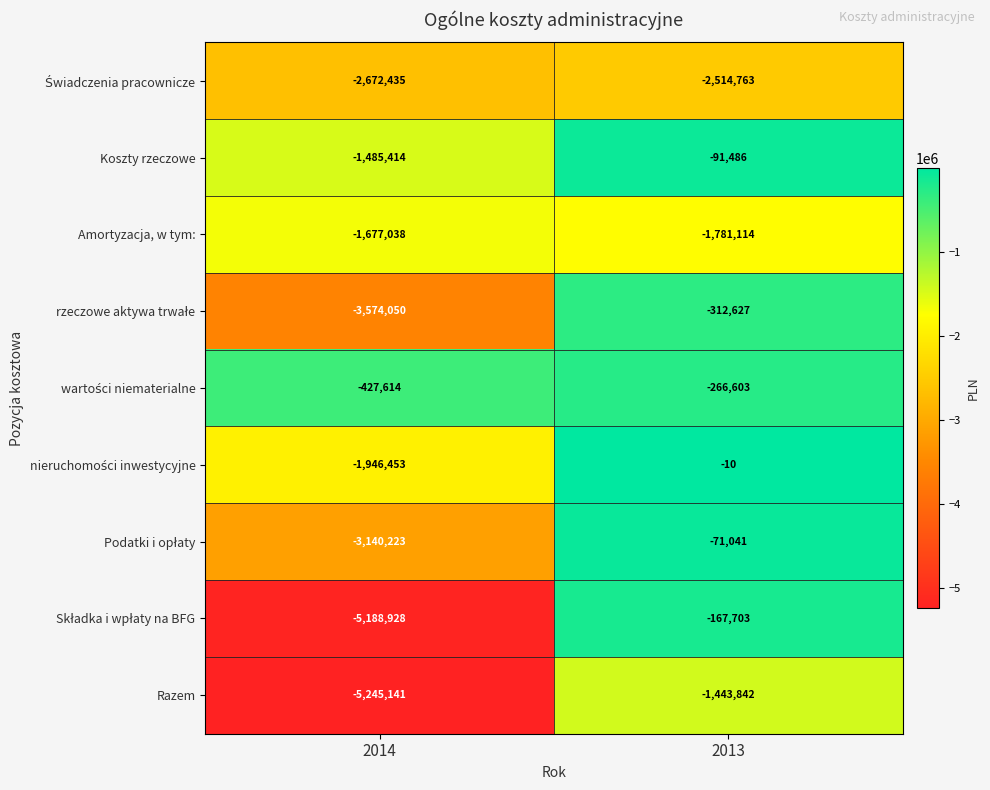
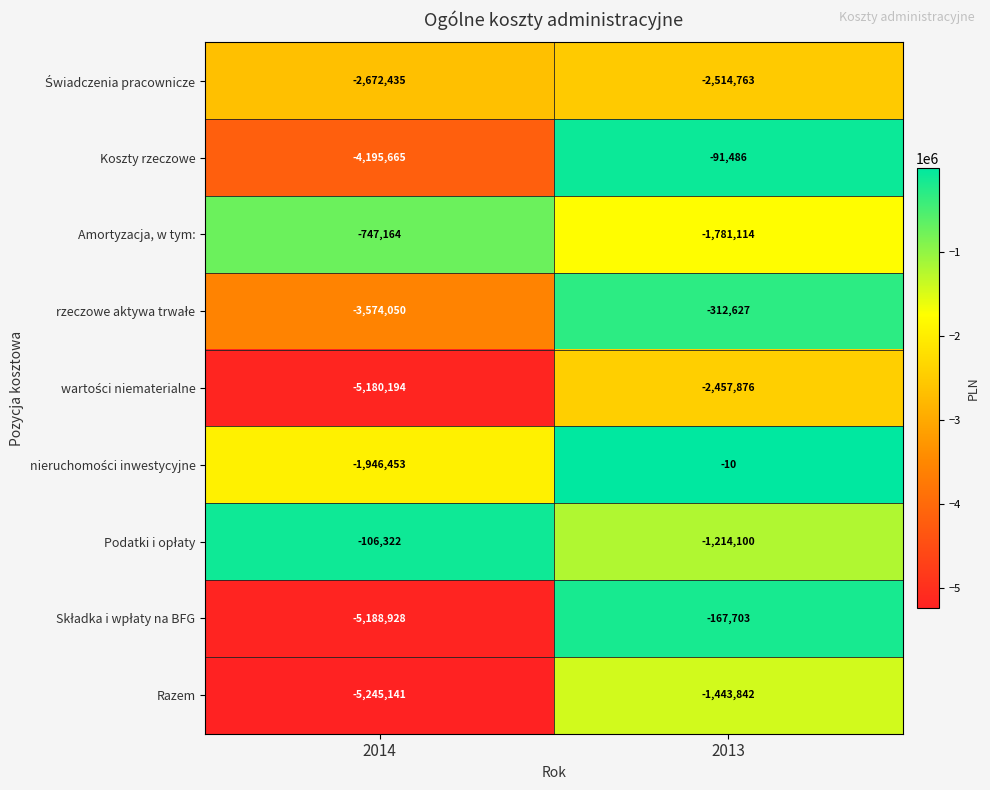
  {
    "Świadczenia pracownicze": {
      "2014": "-2,672,435",
      "2013": "-2,514,763"
    },
    "Koszty rzeczowe": {
-     "2014": "-1,485,414",
+     "2014": "-4,195,665",
      "2013": "-91,486"
    },
    "Amortyzacja, w tym:": {
-     "2014": "-1,677,038",
+     "2014": "-747,164",
      "2013": "-1,781,114"
    },
    "rzeczowe aktywa trwałe": {
      "2014": "-3,574,050",
      "2013": "-312,627"
    },
    "wartości niematerialne": {
-     "2014": "-427,614",
-     "2013": "-266,603"
+     "2014": "-5,180,194",
+     "2013": "-2,457,876"
    },
    "nieruchomości inwestycyjne": {
      "2014": "-1,946,453",
      "2013": "-10"
    },
    "Podatki i opłaty": {
-     "2014": "-3,140,223",
-     "2013": "-71,041"
+     "2014": "-106,322",
+     "2013": "-1,214,100"
    },
    "Składka i wpłaty na BFG": {
      "2014": "-5,188,928",
      "2013": "-167,703"
    },
    "Razem": {
      "2014": "-5,245,141",
      "2013": "-1,443,842"
    }
  }
